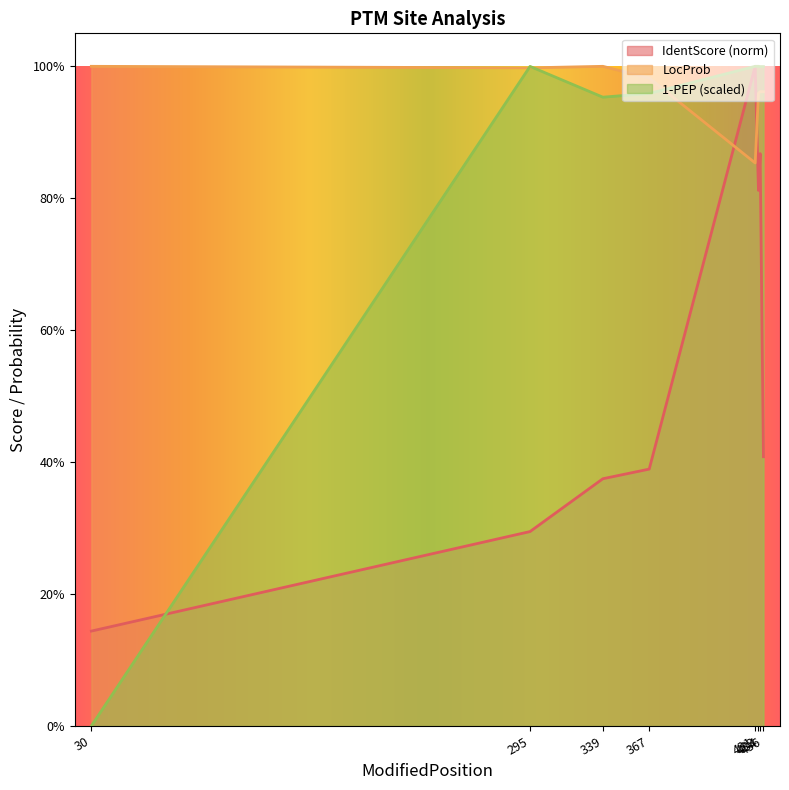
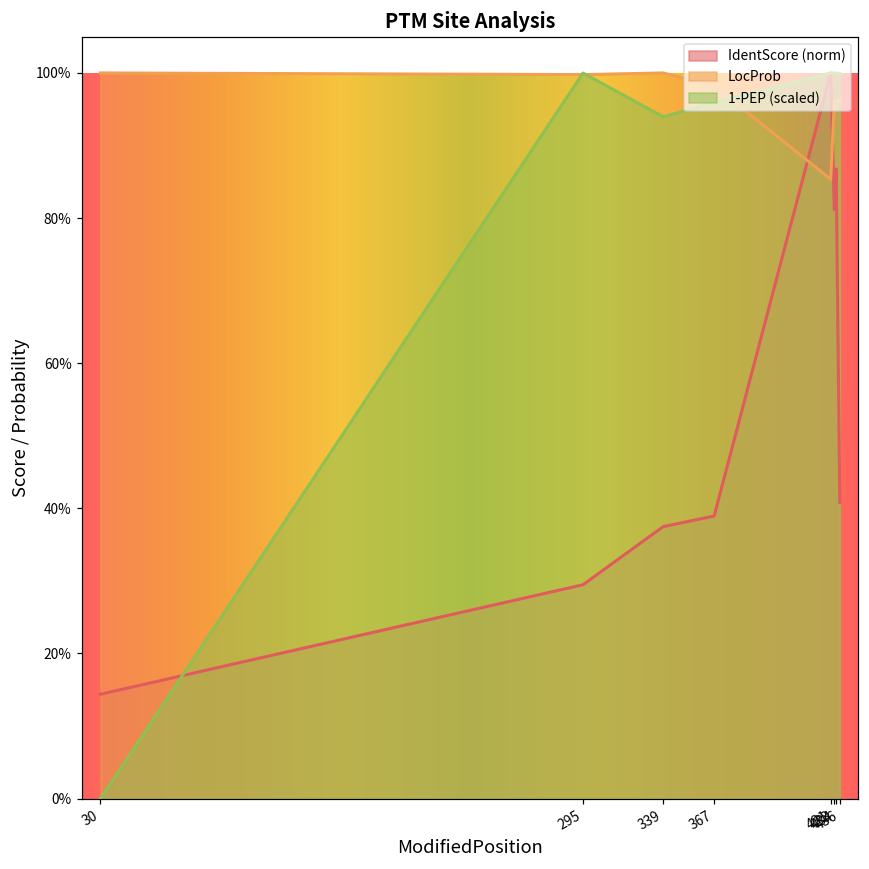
  {
    "1-PEP (scaled)": {
      "30": "0%",
-     "339": "95%"
+     "339": "94%"
    }
  }
